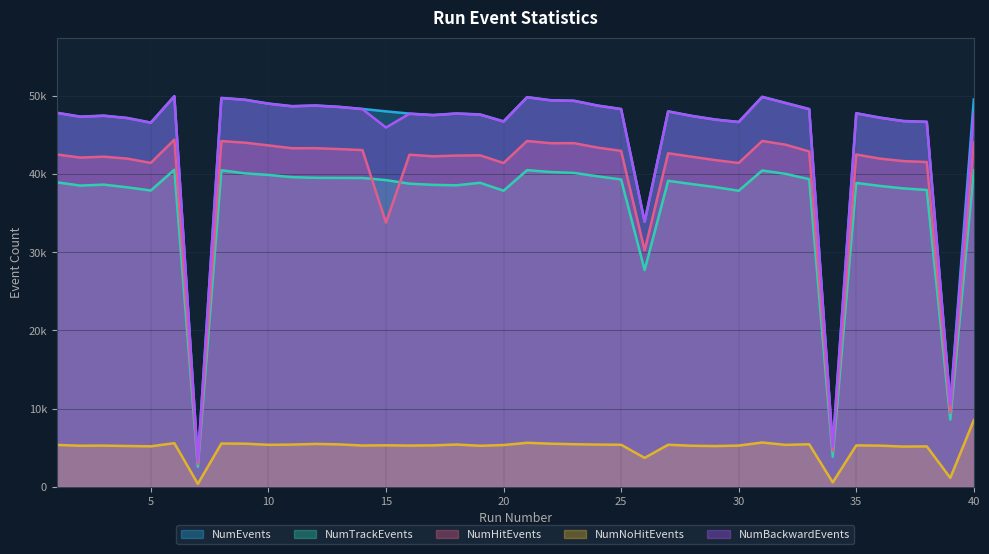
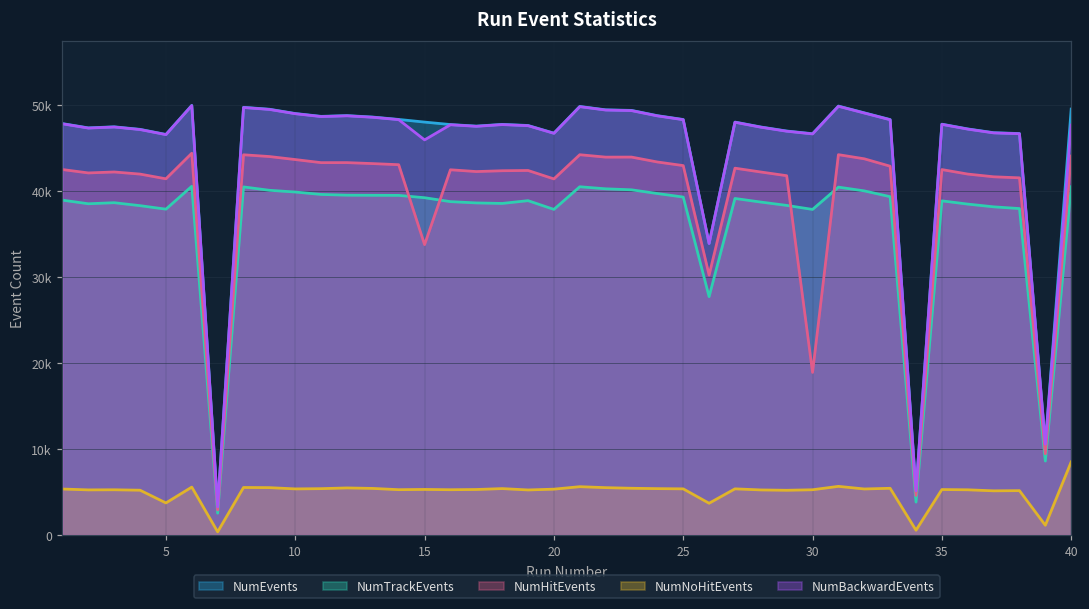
  {
    "NumHitEvents": {
      "5": 41000,
      "10": 44000,
      "15": 34000,
      "20": 41000,
      "25": 43000,
-     "30": 41000,
+     "30": 19000,
      "35": 43000,
      "40": 44000
    },
    "NumNoHitEvents": {
-     "5": 5000,
+     "5": 4000,
      "10": 5000,
      "15": 5000,
      "20": 5000,
      "25": 5000,
      "30": 5000,
      "35": 5000,
      "40": 9000
    },
    "NumBackwardEvents": {
      "15": 46000,
      "40": 48000
    }
  }
